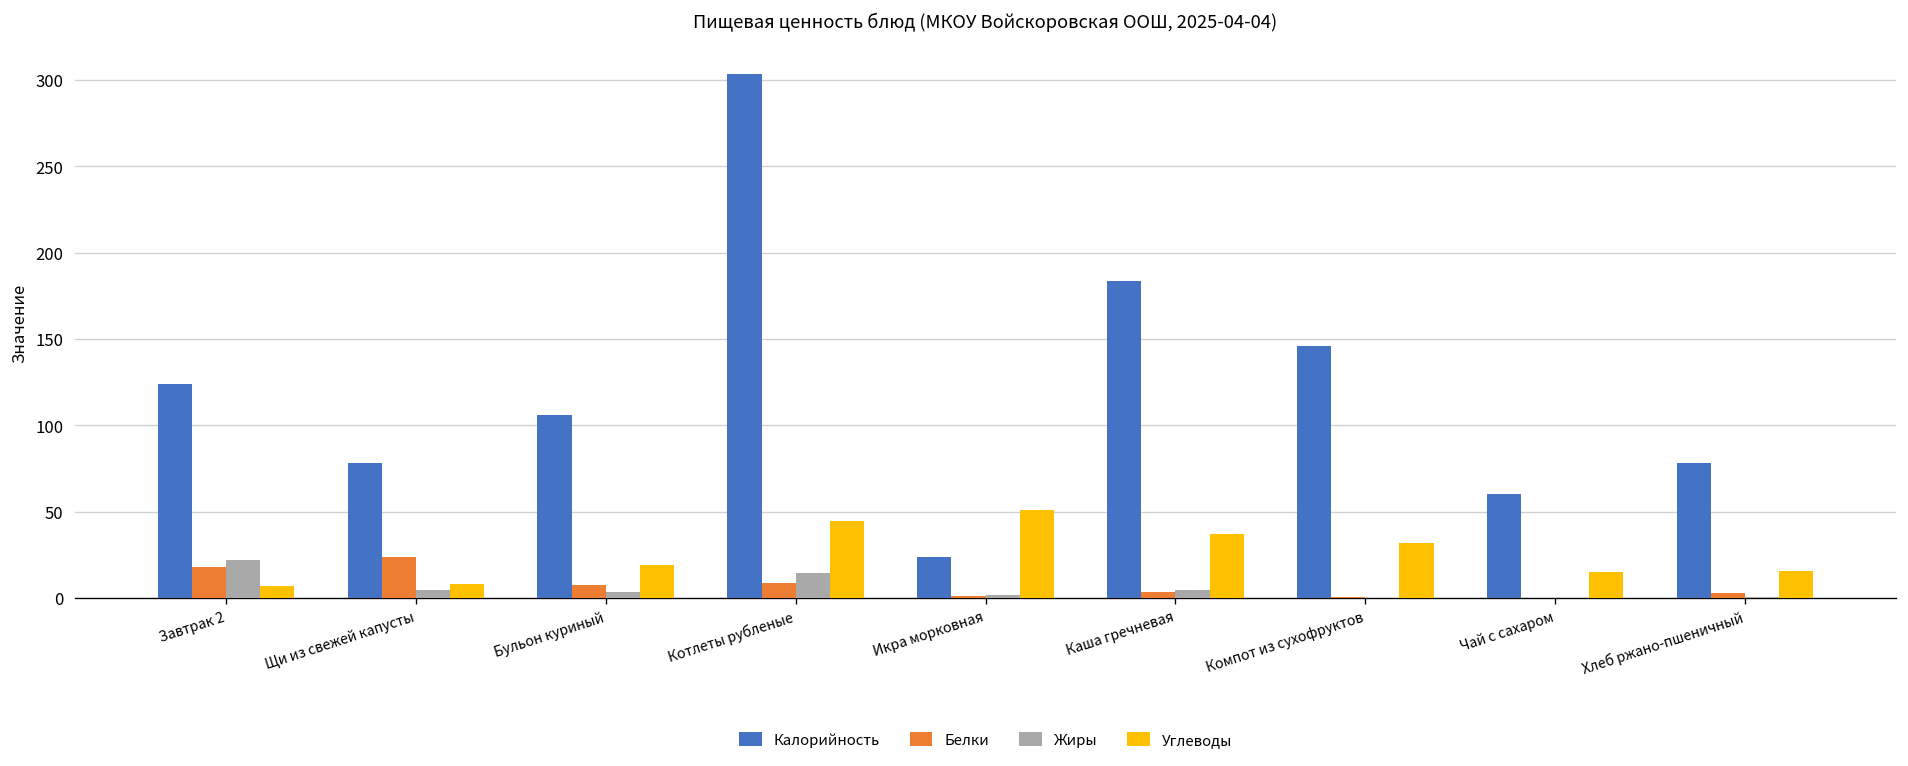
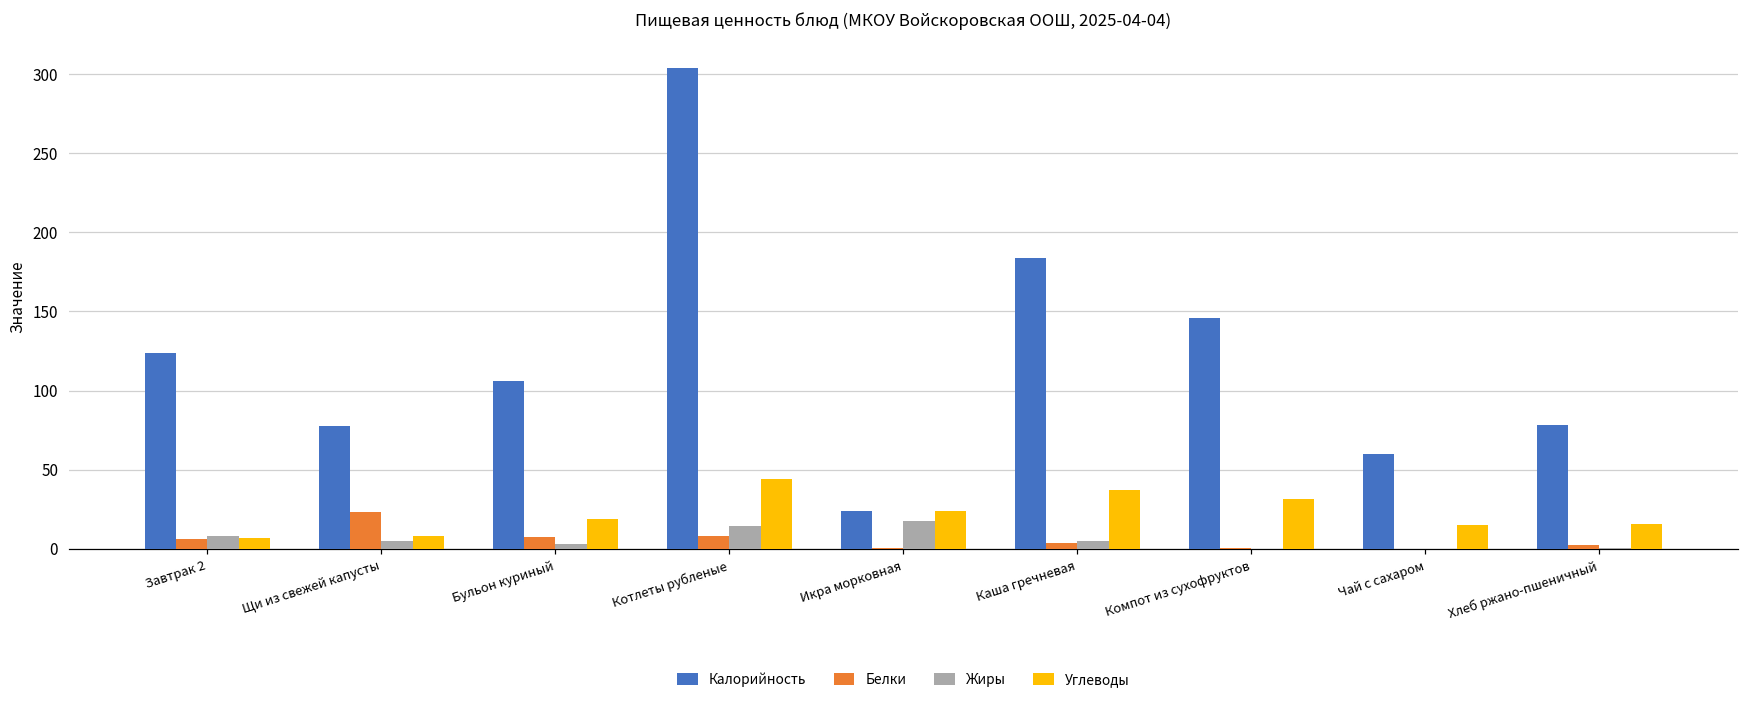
  {
    "Калорийность": {
      "Завтрак 2": 124,
      "Щи из свежей капусты": 78,
      "Бульон куриный": 106,
      "Котлеты рубленые": 304,
      "Икра морковная": 24,
      "Каша гречневая": 184,
      "Компот из сухофруктов": 146,
      "Чай с сахаром": 60,
      "Хлеб ржано-пшеничный": 78
    },
    "Белки": {
-     "Завтрак 2": 18,
+     "Завтрак 2": 6,
      "Щи из свежей капусты": 23,
      "Бульон куриный": 7,
      "Котлеты рубленые": 8,
      "Каша гречневая": 4,
      "Чай с сахаром": 0,
      "Хлеб ржано-пшеничный": 3
    },
    "Жиры": {
-     "Завтрак 2": 22,
+     "Завтрак 2": 8,
      "Щи из свежей капусты": 5,
      "Бульон куриный": 3,
      "Котлеты рубленые": 15,
-     "Икра морковная": 2,
+     "Икра морковная": 18,
      "Каша гречневая": 5,
      "Чай с сахаром": 0
    },
    "Углеводы": {
      "Завтрак 2": 7,
      "Щи из свежей капусты": 8,
      "Бульон куриный": 19,
      "Котлеты рубленые": 44,
-     "Икра морковная": 51,
+     "Икра морковная": 24,
      "Каша гречневая": 37,
      "Компот из сухофруктов": 32,
      "Чай с сахаром": 15,
      "Хлеб ржано-пшеничный": 16
    }
  }
